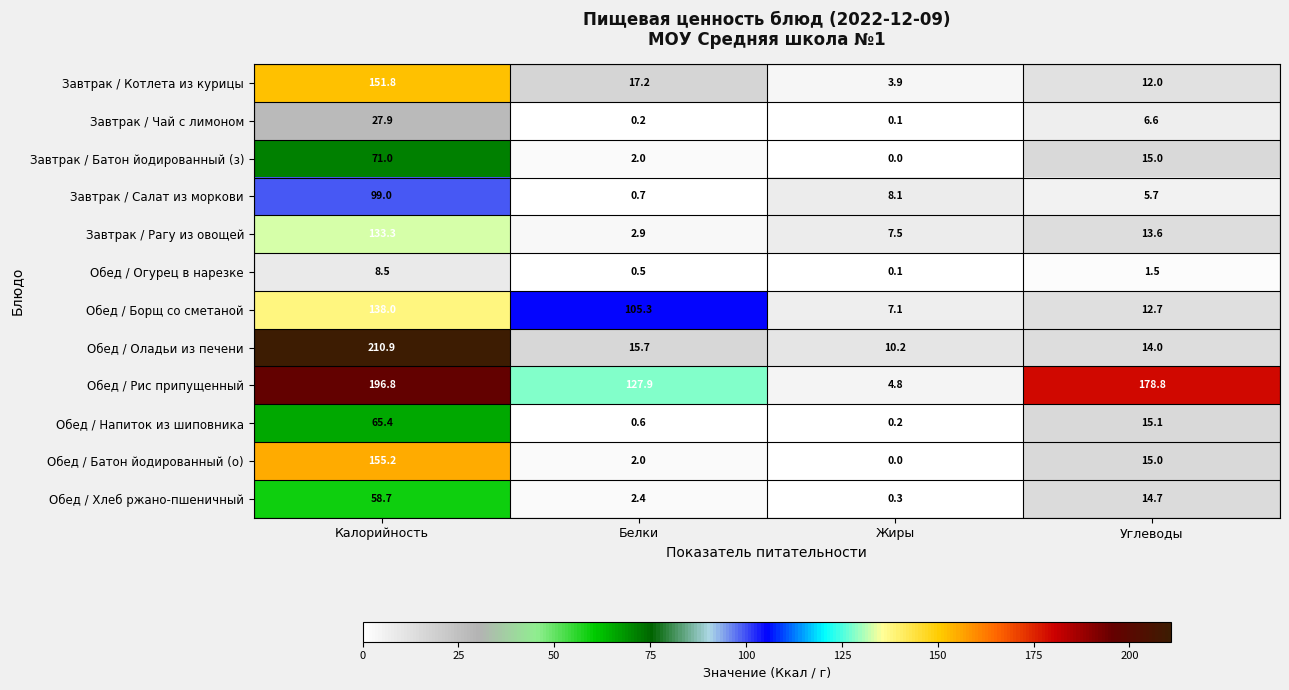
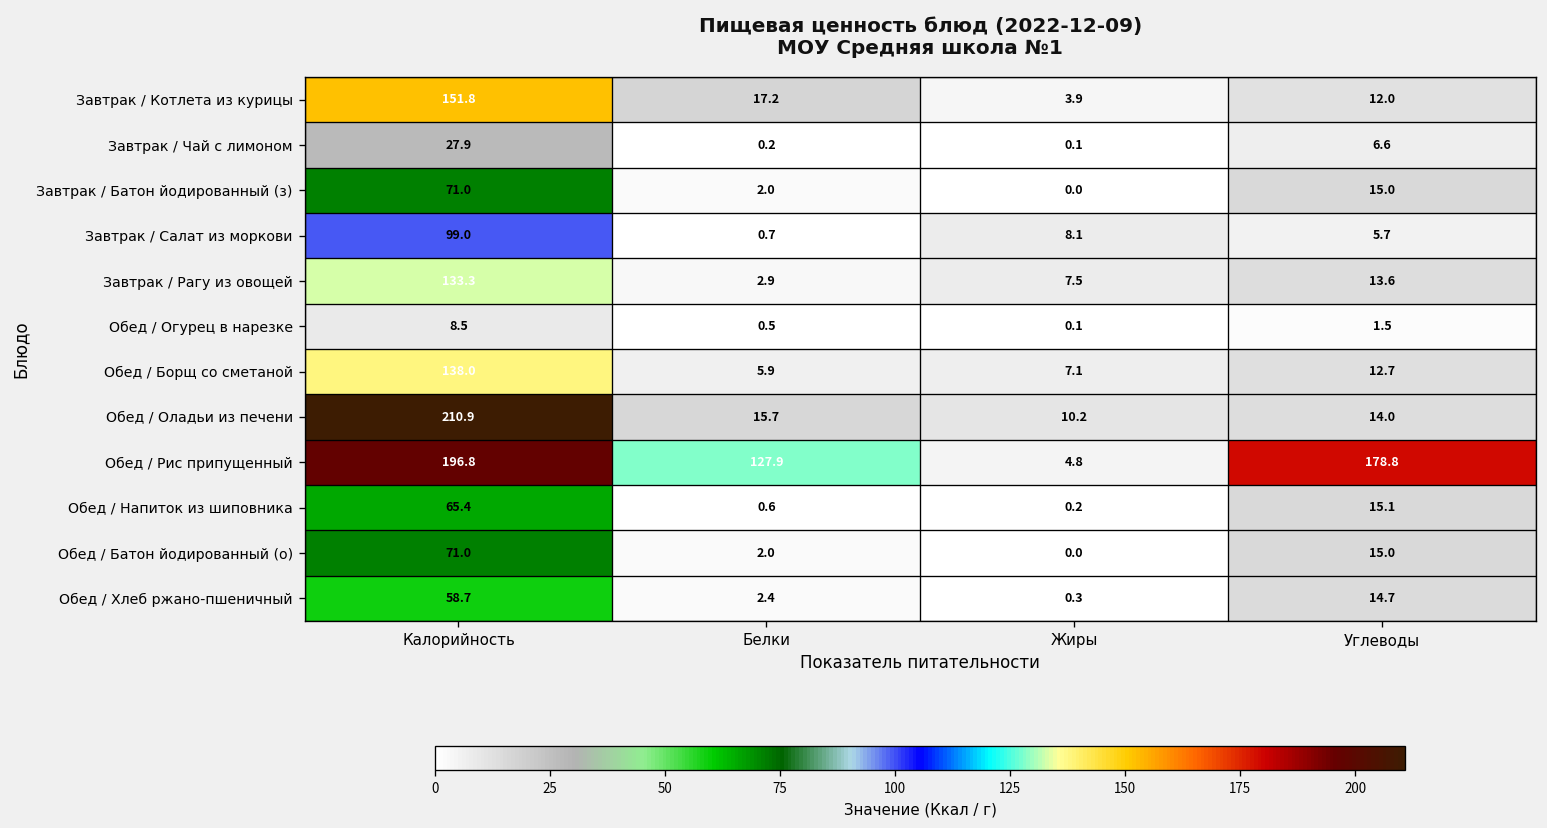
  {
    "Завтрак / Котлета из курицы": {
      "Калорийность": 151.8,
      "Белки": 17.2,
      "Жиры": 3.9,
      "Углеводы": 12.0
    },
    "Завтрак / Чай с лимоном": {
      "Калорийность": 27.9,
      "Белки": 0.2,
      "Жиры": 0.1,
      "Углеводы": 6.6
    },
    "Завтрак / Батон йодированный (з)": {
      "Калорийность": 71.0,
      "Белки": 2.0,
      "Жиры": 0.0,
      "Углеводы": 15.0
    },
    "Завтрак / Салат из моркови": {
      "Калорийность": 99.0,
      "Белки": 0.7,
      "Жиры": 8.1,
      "Углеводы": 5.7
    },
    "Завтрак / Рагу из овощей": {
      "Калорийность": 133.3,
      "Белки": 2.9,
      "Жиры": 7.5,
      "Углеводы": 13.6
    },
    "Обед / Огурец в нарезке": {
      "Калорийность": 8.5,
      "Белки": 0.5,
      "Жиры": 0.1,
      "Углеводы": 1.5
    },
    "Обед / Борщ со сметаной": {
      "Калорийность": 138.0,
-     "Белки": 105.3,
+     "Белки": 5.9,
      "Жиры": 7.1,
      "Углеводы": 12.7
    },
    "Обед / Оладьи из печени": {
      "Калорийность": 210.9,
      "Белки": 15.7,
      "Жиры": 10.2,
      "Углеводы": 14.0
    },
    "Обед / Рис припущенный": {
      "Калорийность": 196.8,
      "Белки": 127.9,
      "Жиры": 4.8,
      "Углеводы": 178.8
    },
    "Обед / Напиток из шиповника": {
      "Калорийность": 65.4,
      "Белки": 0.6,
      "Жиры": 0.2,
      "Углеводы": 15.1
    },
    "Обед / Батон йодированный (о)": {
-     "Калорийность": 155.2,
+     "Калорийность": 71.0,
      "Белки": 2.0,
      "Жиры": 0.0,
      "Углеводы": 15.0
    },
    "Обед / Хлеб ржано-пшеничный": {
      "Калорийность": 58.7,
      "Белки": 2.4,
      "Жиры": 0.3,
      "Углеводы": 14.7
    }
  }
